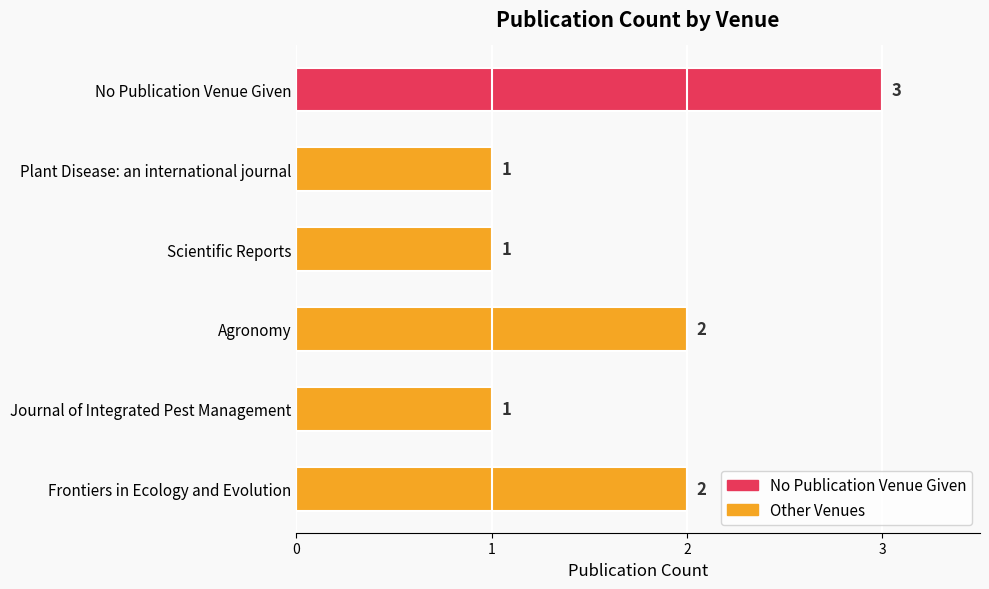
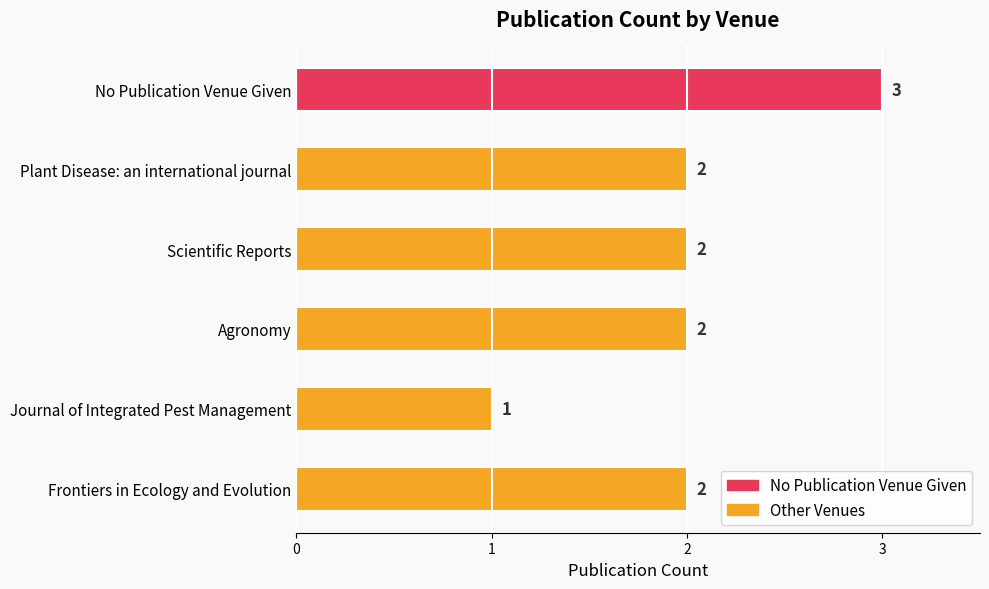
  {
    "No Publication Venue Given": 3,
-   "Plant Disease: an international journal": 1,
-   "Scientific Reports": 1,
+   "Plant Disease: an international journal": 2,
+   "Scientific Reports": 2,
    "Agronomy": 2,
    "Journal of Integrated Pest Management": 1,
    "Frontiers in Ecology and Evolution": 2
  }
